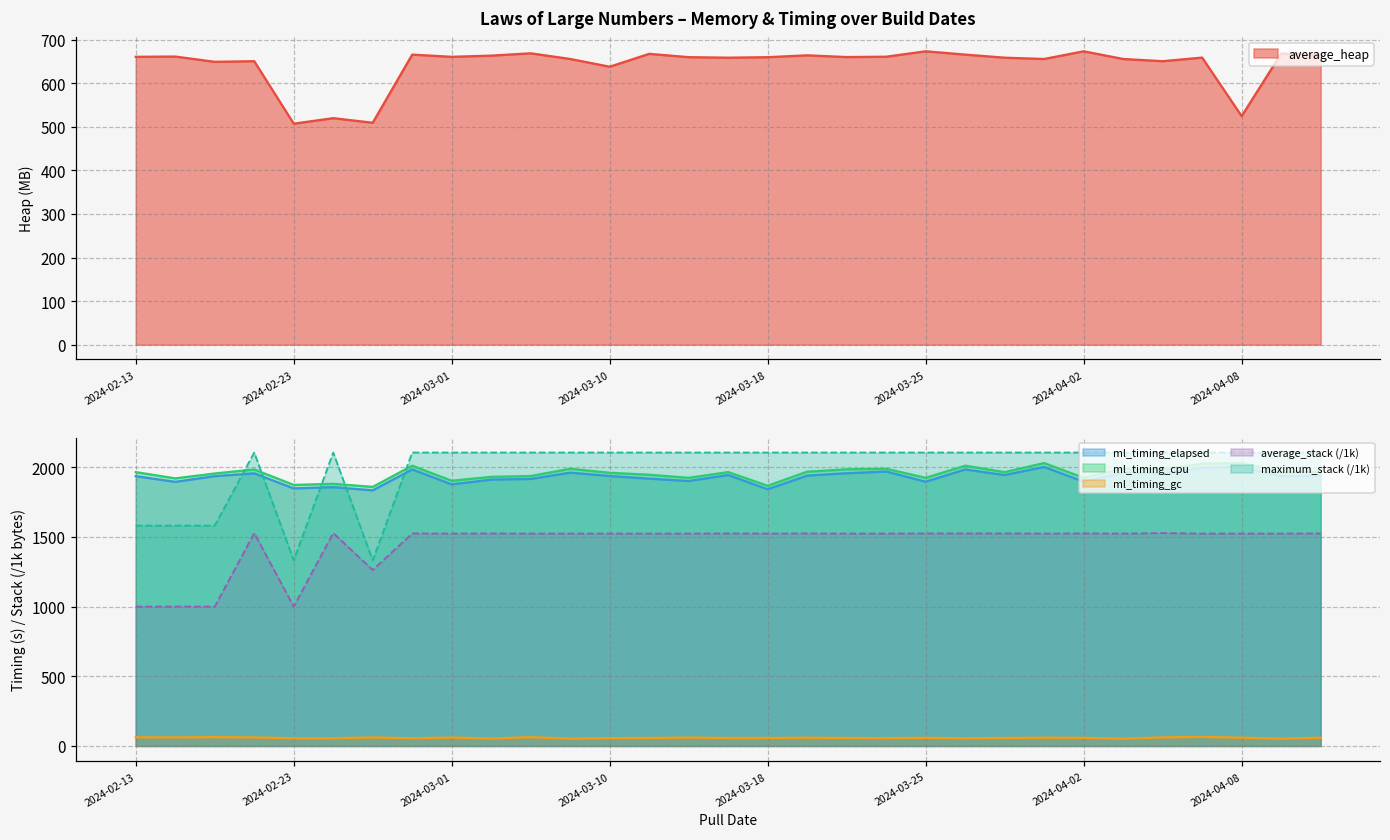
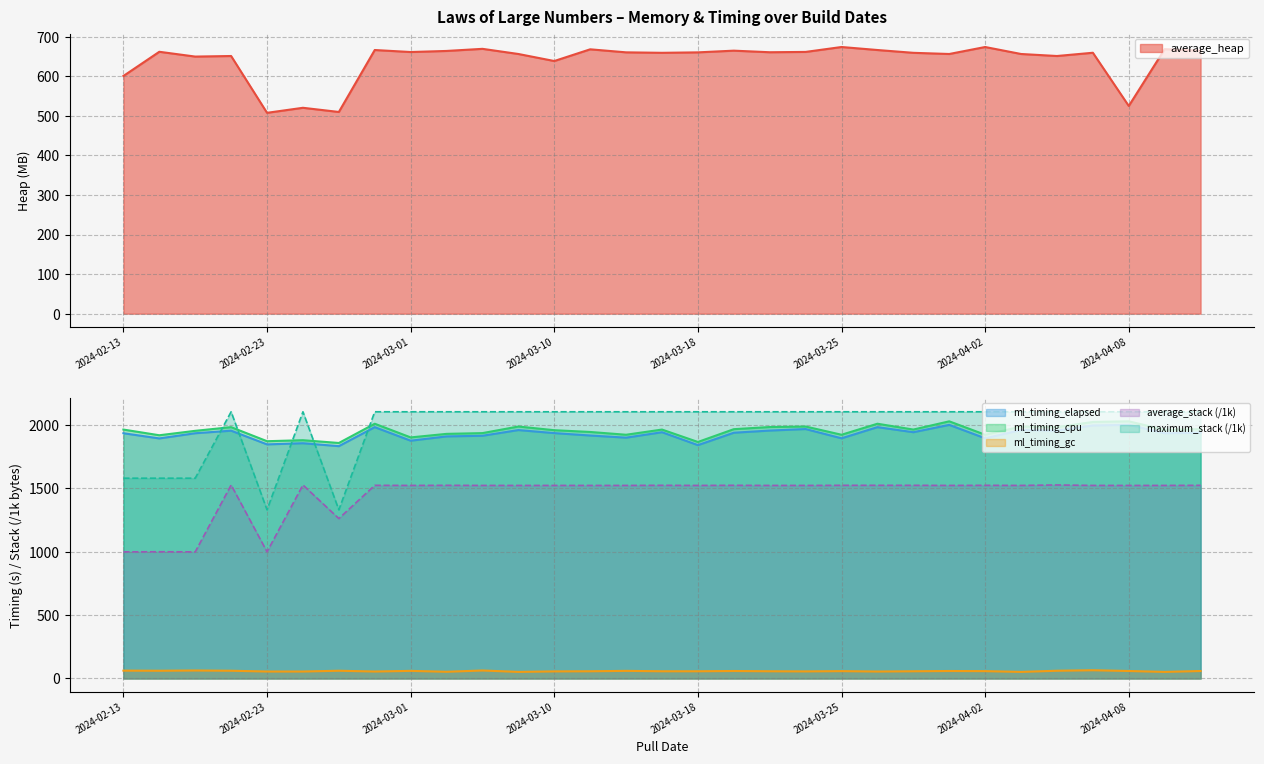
  {
    "Laws of Large Numbers – Memory & Timing over Build Dates": {
-     "2024-02-13": 660,
+     "2024-02-13": 600,
      "2024-02-23": 510,
      "2024-03-01": 660,
      "2024-03-10": 640,
      "2024-03-18": 660,
      "2024-03-25": 670,
      "2024-04-02": 670,
      "2024-04-08": 520
    }
  }
